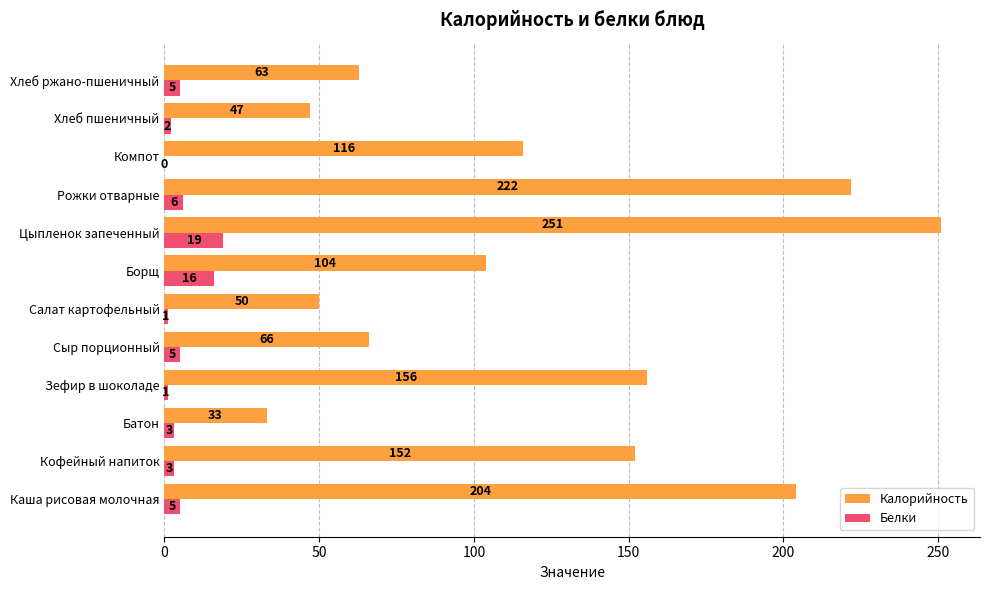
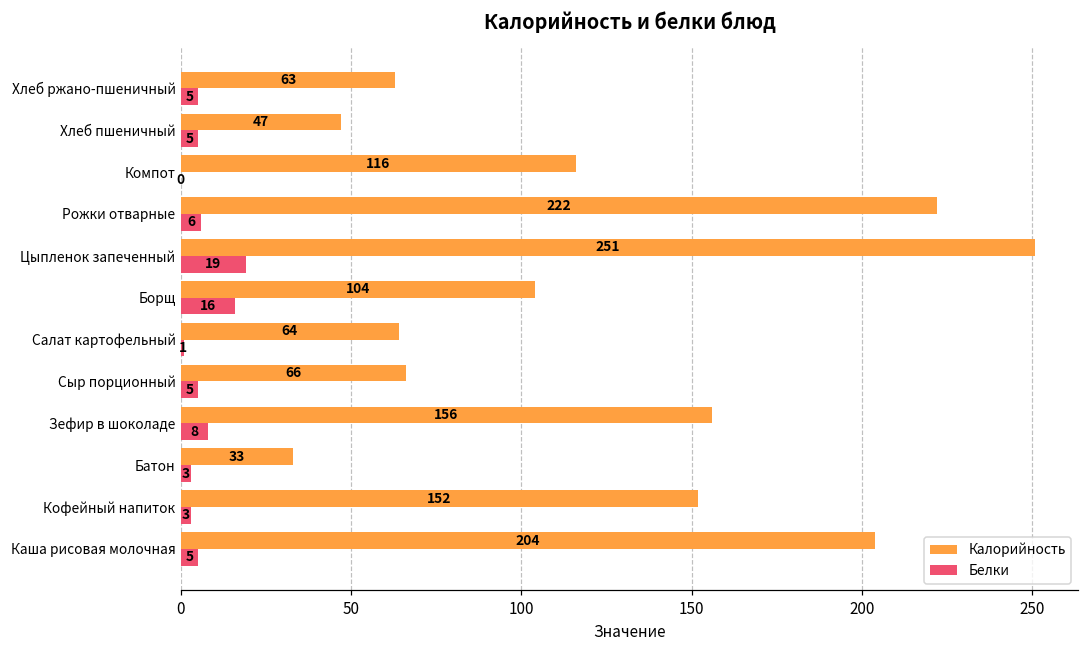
  {
    "Калорийность": {
      "Хлеб ржано-пшеничный": 63,
      "Хлеб пшеничный": 47,
      "Компот": 116,
      "Рожки отварные": 222,
      "Цыпленок запеченный": 251,
      "Борщ": 104,
-     "Салат картофельный": 50,
+     "Салат картофельный": 64,
      "Сыр порционный": 66,
      "Зефир в шоколаде": 156,
      "Батон": 33,
      "Кофейный напиток": 152,
      "Каша рисовая молочная": 204
    },
    "Белки": {
      "Хлеб ржано-пшеничный": 5,
-     "Хлеб пшеничный": 2,
+     "Хлеб пшеничный": 5,
      "Компот": 0,
      "Рожки отварные": 6,
      "Цыпленок запеченный": 19,
      "Борщ": 16,
      "Салат картофельный": 1,
      "Сыр порционный": 5,
-     "Зефир в шоколаде": 1,
+     "Зефир в шоколаде": 8,
      "Батон": 3,
      "Кофейный напиток": 3,
      "Каша рисовая молочная": 5
    }
  }
